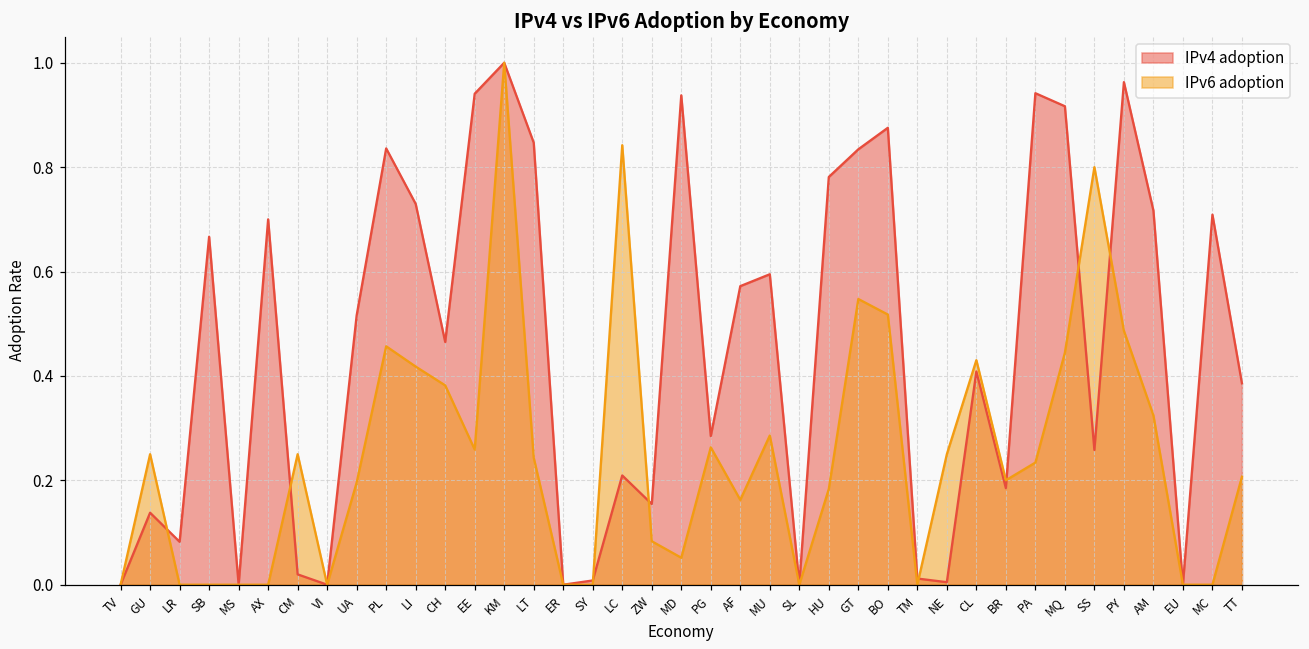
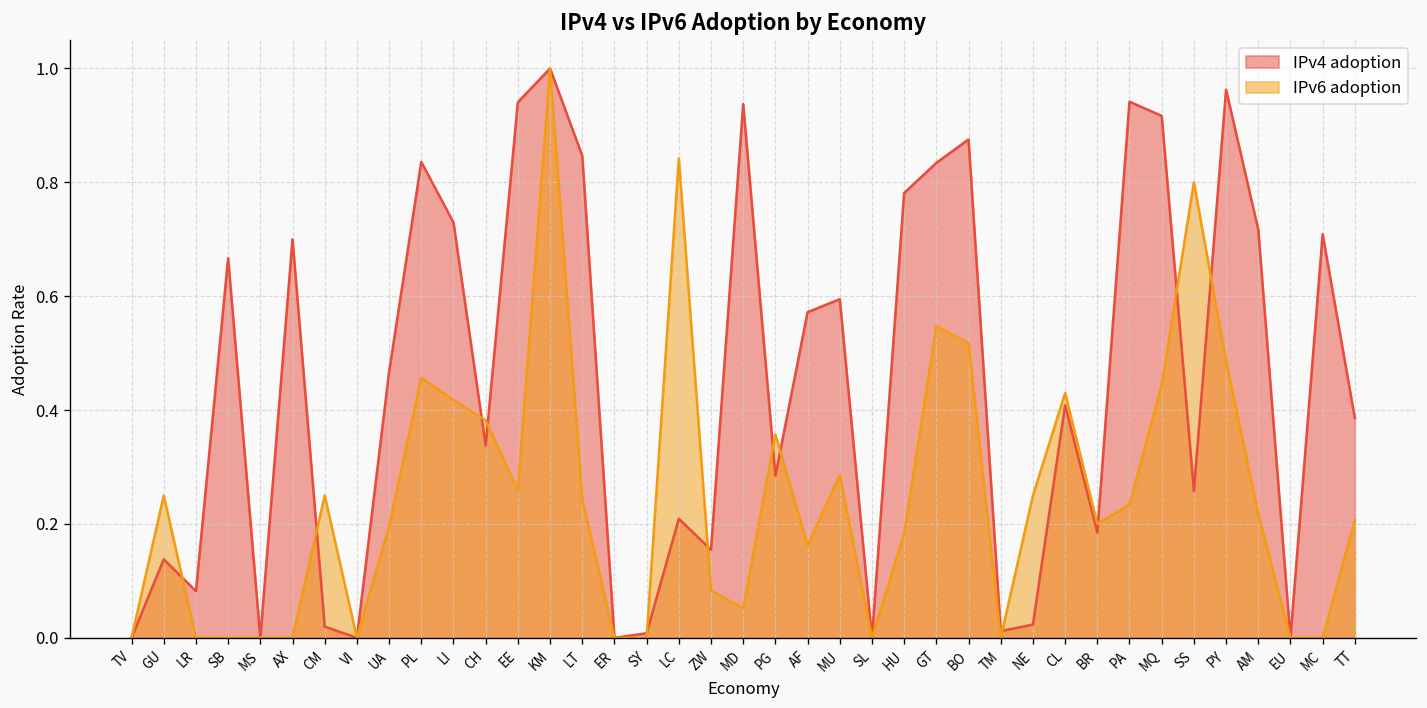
  {
    "IPv4 adoption": {
      "GU": 0.14,
      "LR": 0.08,
      "SB": 0.67,
      "AX": 0.70,
      "CM": 0.02,
-     "UA": 0.52,
+     "UA": 0.47,
      "PL": 0.84,
      "LI": 0.73,
-     "CH": 0.47,
+     "CH": 0.34,
      "EE": 0.94,
      "LT": 0.85,
      "SY": 0.01,
      "LC": 0.21,
      "ZW": 0.15,
      "MD": 0.94,
      "PG": 0.28,
      "AF": 0.57,
      "MU": 0.59,
      "HU": 0.78,
      "GT": 0.83,
      "BO": 0.88,
      "TM": 0.01,
-     "NE": 0.00,
+     "NE": 0.02,
      "CL": 0.41,
      "BR": 0.19,
      "PA": 0.94,
      "MQ": 0.92,
      "SS": 0.26,
      "PY": 0.96,
      "AM": 0.72,
      "MC": 0.71,
      "TT": 0.39
    },
    "IPv6 adoption": {
      "GU": 0.25,
      "LR": 0.00,
      "SB": 0.00,
      "AX": 0.00,
      "CM": 0.25,
      "UA": 0.20,
      "PL": 0.46,
      "LI": 0.42,
      "CH": 0.38,
      "EE": 0.26,
      "LT": 0.24,
      "SY": 0.00,
      "LC": 0.84,
      "ZW": 0.08,
      "MD": 0.05,
-     "PG": 0.26,
+     "PG": 0.36,
      "AF": 0.16,
      "MU": 0.29,
      "HU": 0.18,
      "GT": 0.55,
      "BO": 0.52,
      "TM": 0.00,
      "NE": 0.25,
      "CL": 0.43,
      "BR": 0.20,
      "PA": 0.23,
      "MQ": 0.44,
      "SS": 0.80,
      "PY": 0.49,
-     "AM": 0.32,
+     "AM": 0.22,
      "MC": 0.00,
      "TT": 0.21
    }
  }
